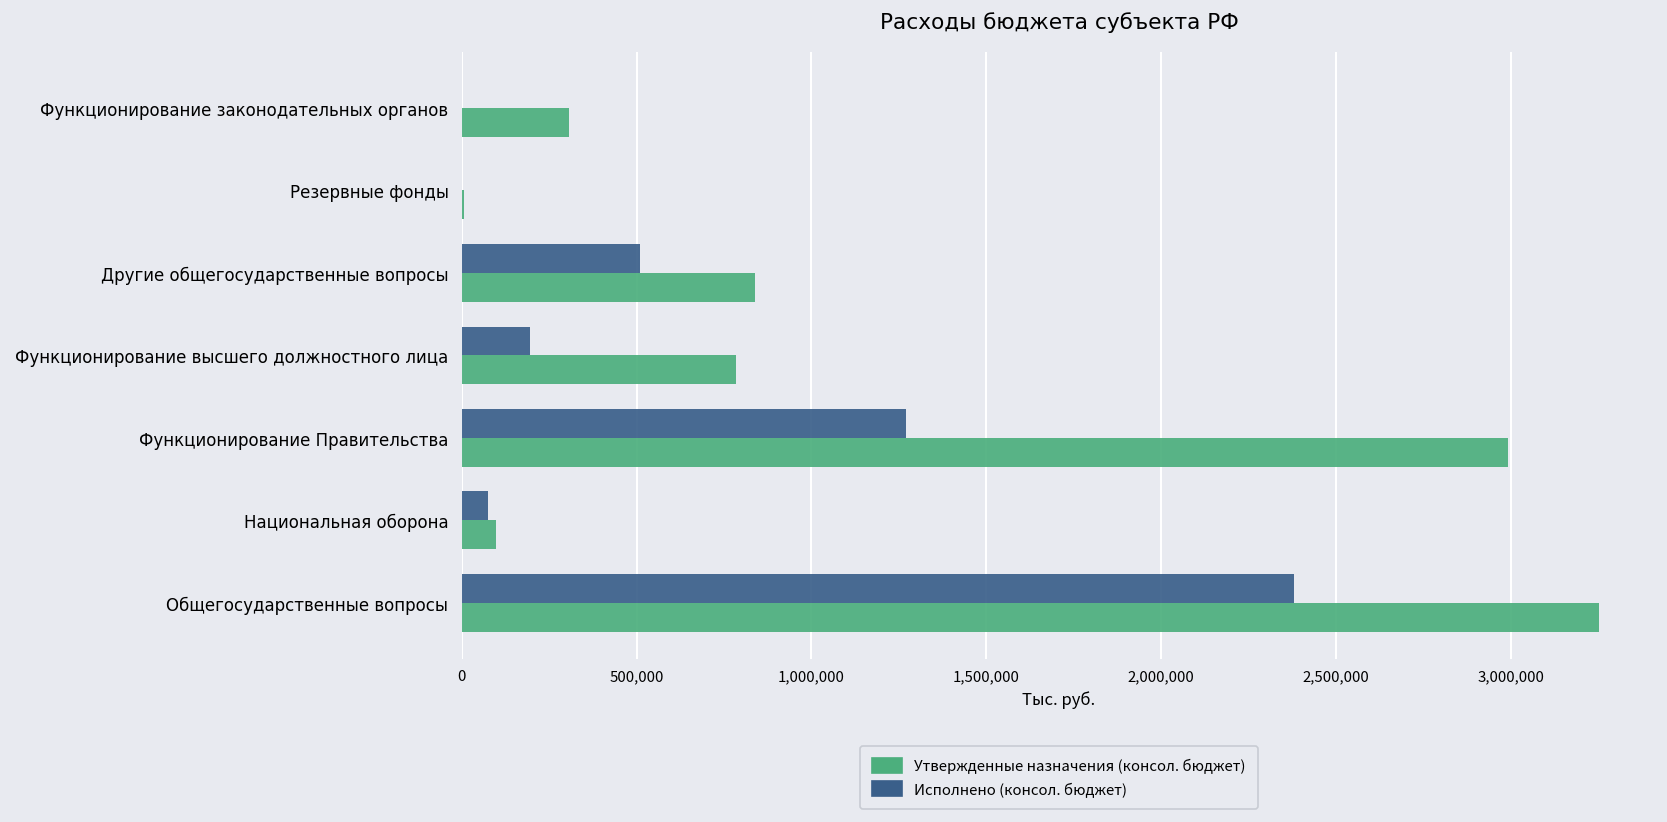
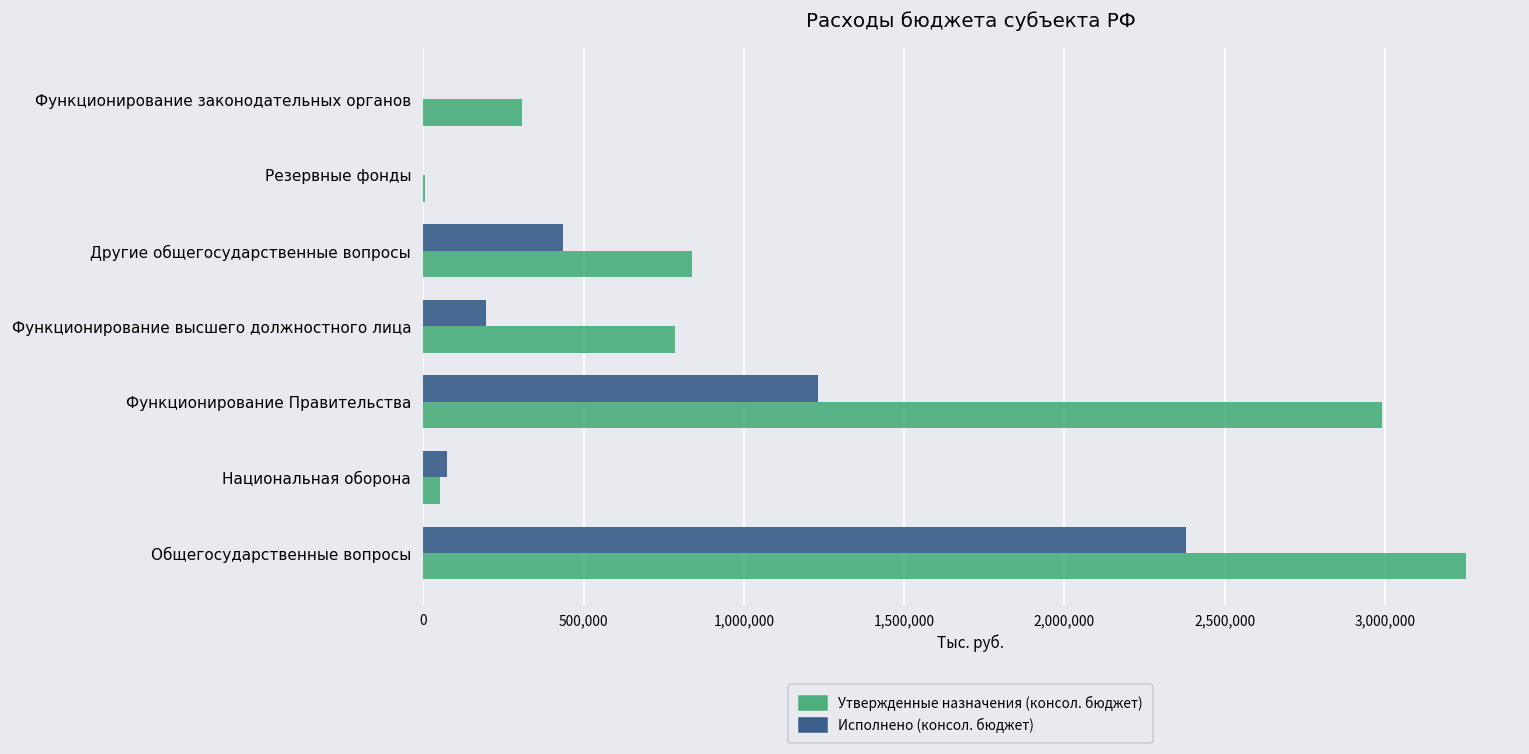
  {
    "Утвержденные назначения (консол. бюджет)": {
      "Функционирование законодательных органов": "310,000",
      "Другие общегосударственные вопросы": "840,000",
      "Функционирование высшего должностного лица": "790,000",
      "Функционирование Правительства": "2,990,000",
-     "Национальная оборона": "100,000",
+     "Национальная оборона": "50,000",
      "Общегосударственные вопросы": "3,250,000"
    },
    "Исполнено (консол. бюджет)": {
      "Функционирование законодательных органов": "0",
      "Резервные фонды": "0",
-     "Другие общегосударственные вопросы": "510,000",
+     "Другие общегосударственные вопросы": "440,000",
      "Функционирование высшего должностного лица": "200,000",
-     "Функционирование Правительства": "1,270,000",
+     "Функционирование Правительства": "1,230,000",
      "Национальная оборона": "70,000",
      "Общегосударственные вопросы": "2,380,000"
    }
  }
